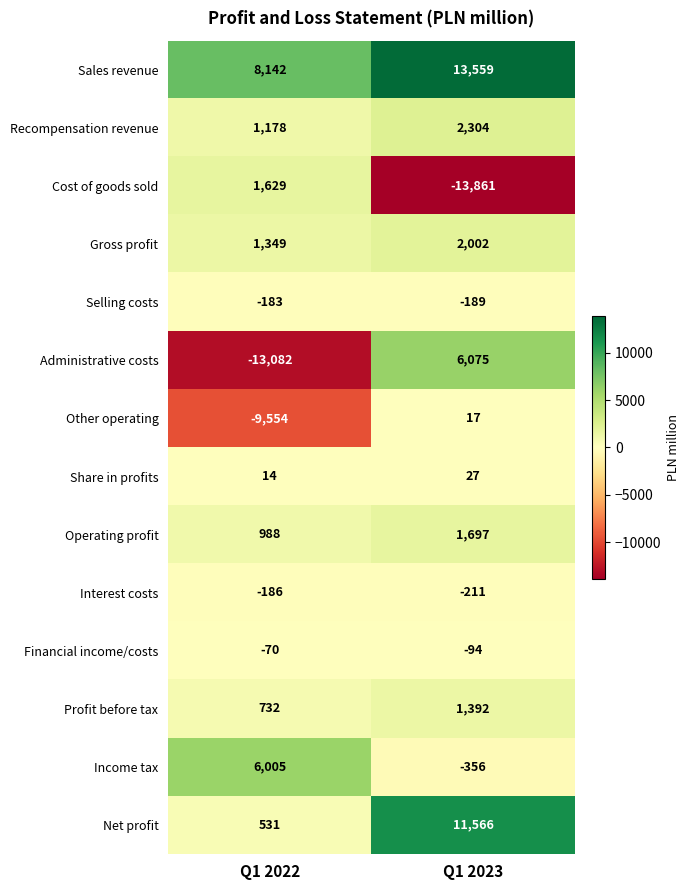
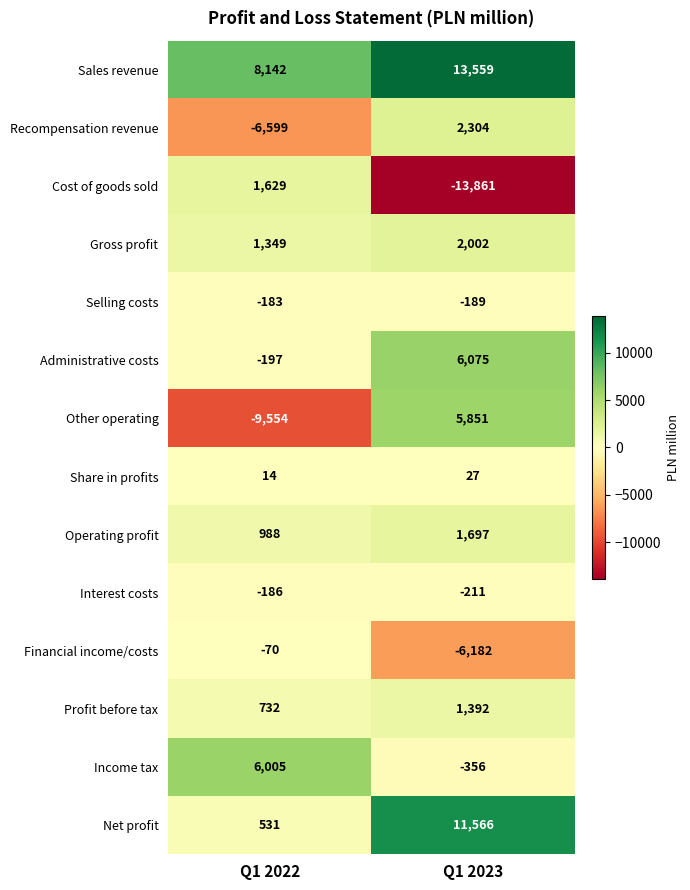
  {
    "Sales revenue": {
      "Q1 2022": "8,142",
      "Q1 2023": "13,559"
    },
    "Recompensation revenue": {
-     "Q1 2022": "1,178",
+     "Q1 2022": "-6,599",
      "Q1 2023": "2,304"
    },
    "Cost of goods sold": {
      "Q1 2022": "1,629",
      "Q1 2023": "-13,861"
    },
    "Gross profit": {
      "Q1 2022": "1,349",
      "Q1 2023": "2,002"
    },
    "Selling costs": {
      "Q1 2022": "-183",
      "Q1 2023": "-189"
    },
    "Administrative costs": {
-     "Q1 2022": "-13,082",
+     "Q1 2022": "-197",
      "Q1 2023": "6,075"
    },
    "Other operating": {
      "Q1 2022": "-9,554",
-     "Q1 2023": "17"
+     "Q1 2023": "5,851"
    },
    "Share in profits": {
      "Q1 2022": "14",
      "Q1 2023": "27"
    },
    "Operating profit": {
      "Q1 2022": "988",
      "Q1 2023": "1,697"
    },
    "Interest costs": {
      "Q1 2022": "-186",
      "Q1 2023": "-211"
    },
    "Financial income/costs": {
      "Q1 2022": "-70",
-     "Q1 2023": "-94"
+     "Q1 2023": "-6,182"
    },
    "Profit before tax": {
      "Q1 2022": "732",
      "Q1 2023": "1,392"
    },
    "Income tax": {
      "Q1 2022": "6,005",
      "Q1 2023": "-356"
    },
    "Net profit": {
      "Q1 2022": "531",
      "Q1 2023": "11,566"
    }
  }
